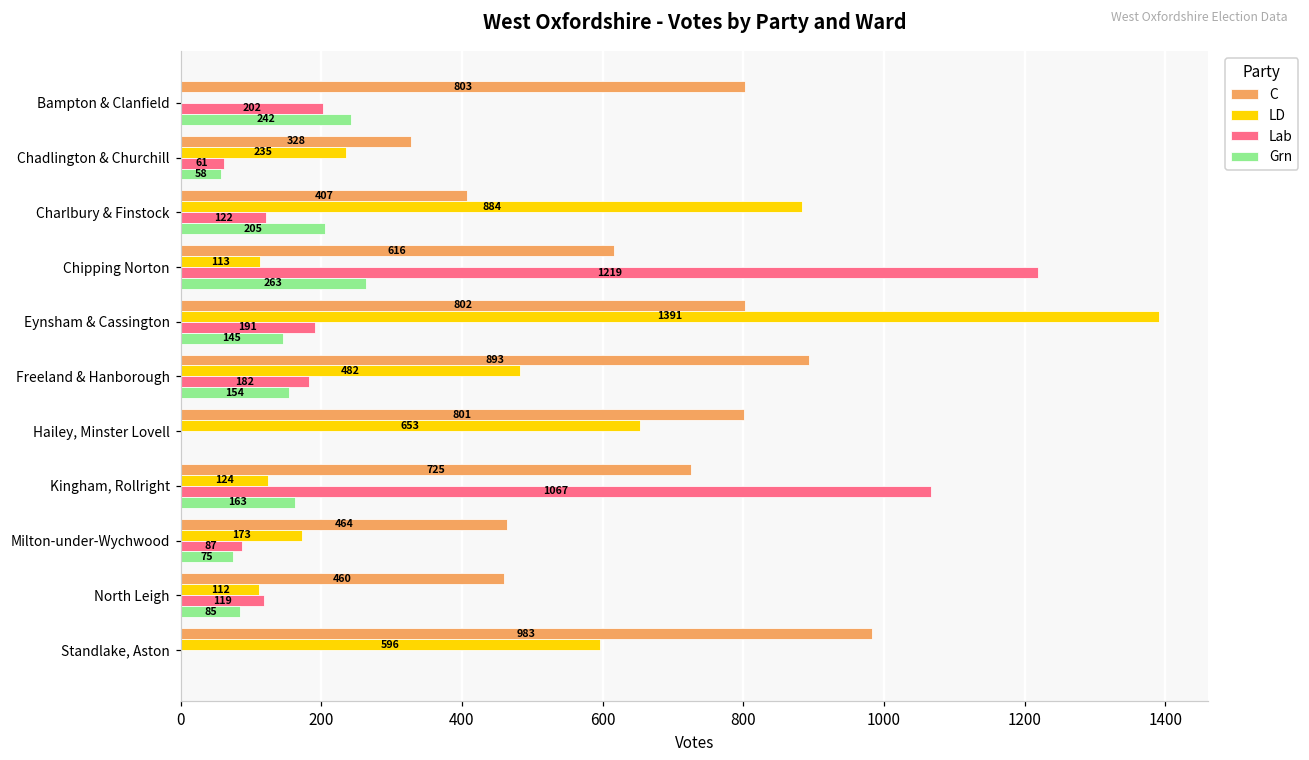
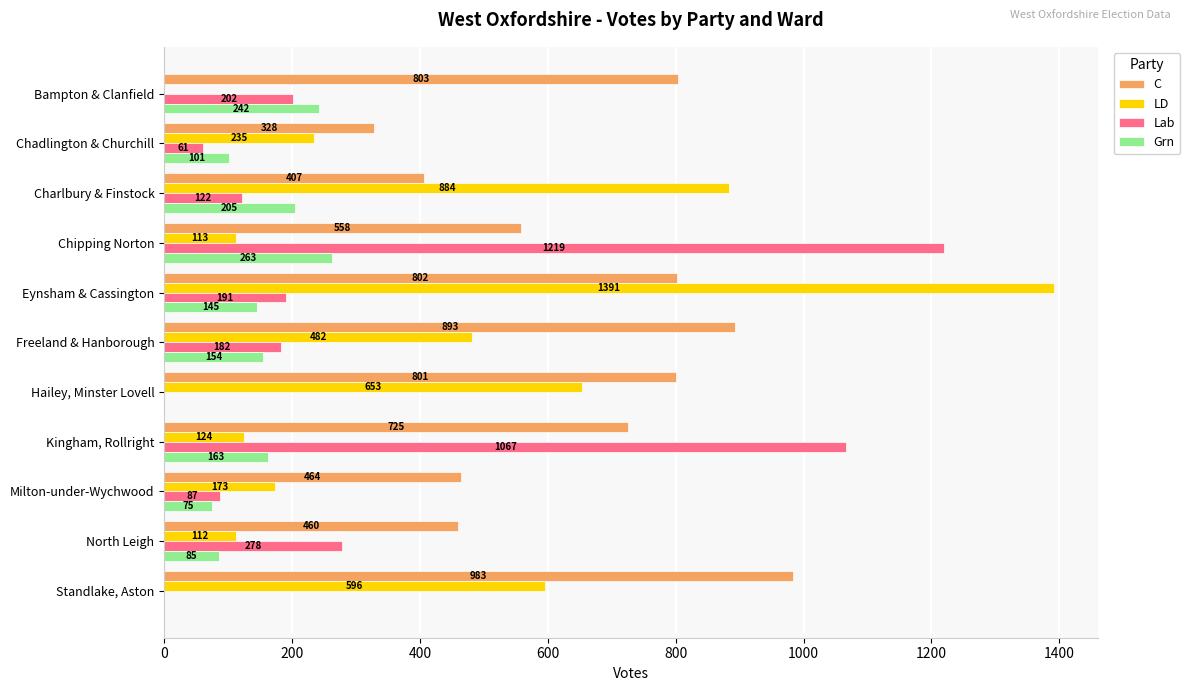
  {
    "C": {
      "Bampton & Clanfield": 803,
      "Chadlington & Churchill": 328,
      "Charlbury & Finstock": 407,
-     "Chipping Norton": 616,
+     "Chipping Norton": 558,
      "Eynsham & Cassington": 802,
      "Freeland & Hanborough": 893,
      "Hailey, Minster Lovell": 801,
      "Kingham, Rollright": 725,
      "Milton-under-Wychwood": 464,
      "North Leigh": 460,
      "Standlake, Aston": 983
    },
    "LD": {
      "Chadlington & Churchill": 235,
      "Charlbury & Finstock": 884,
      "Chipping Norton": 113,
      "Eynsham & Cassington": 1391,
      "Freeland & Hanborough": 482,
      "Hailey, Minster Lovell": 653,
      "Kingham, Rollright": 124,
      "Milton-under-Wychwood": 173,
      "North Leigh": 112,
      "Standlake, Aston": 596
    },
    "Lab": {
      "Bampton & Clanfield": 202,
      "Chadlington & Churchill": 61,
      "Charlbury & Finstock": 122,
      "Chipping Norton": 1219,
      "Eynsham & Cassington": 191,
      "Freeland & Hanborough": 182,
      "Kingham, Rollright": 1067,
      "Milton-under-Wychwood": 87,
-     "North Leigh": 119
+     "North Leigh": 278
    },
    "Grn": {
      "Bampton & Clanfield": 242,
-     "Chadlington & Churchill": 58,
+     "Chadlington & Churchill": 101,
      "Charlbury & Finstock": 205,
      "Chipping Norton": 263,
      "Eynsham & Cassington": 145,
      "Freeland & Hanborough": 154,
      "Kingham, Rollright": 163,
      "Milton-under-Wychwood": 75,
      "North Leigh": 85
    }
  }
